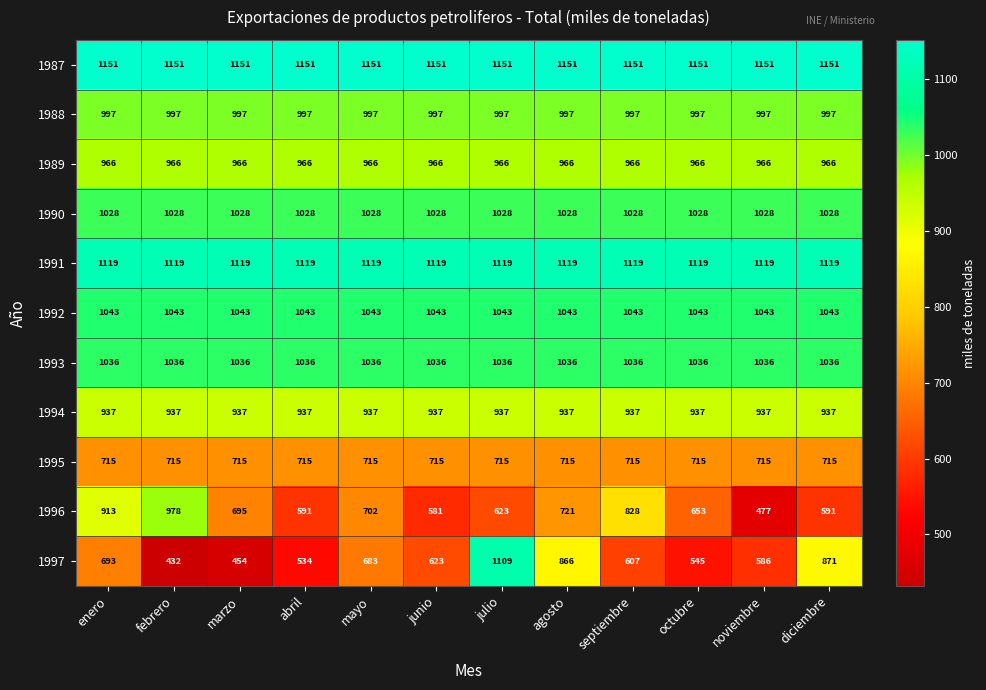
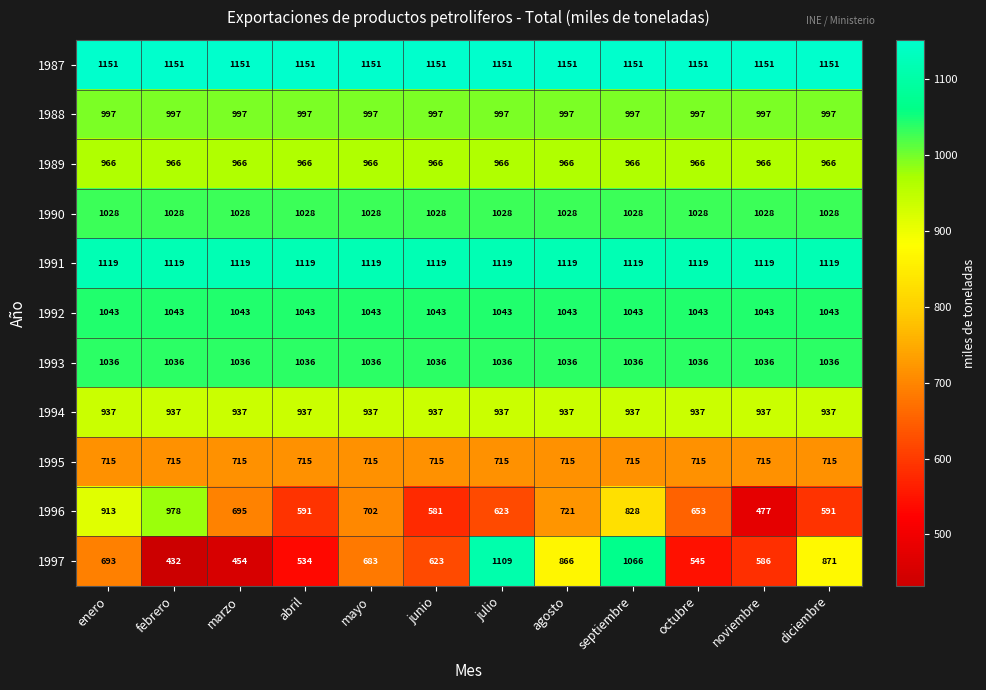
  {
    "1987": {
      "enero": 1151,
      "febrero": 1151,
      "marzo": 1151,
      "abril": 1151,
      "mayo": 1151,
      "junio": 1151,
      "julio": 1151,
      "agosto": 1151,
      "septiembre": 1151,
      "octubre": 1151,
      "noviembre": 1151,
      "diciembre": 1151
    },
    "1988": {
      "enero": 997,
      "febrero": 997,
      "marzo": 997,
      "abril": 997,
      "mayo": 997,
      "junio": 997,
      "julio": 997,
      "agosto": 997,
      "septiembre": 997,
      "octubre": 997,
      "noviembre": 997,
      "diciembre": 997
    },
    "1989": {
      "enero": 966,
      "febrero": 966,
      "marzo": 966,
      "abril": 966,
      "mayo": 966,
      "junio": 966,
      "julio": 966,
      "agosto": 966,
      "septiembre": 966,
      "octubre": 966,
      "noviembre": 966,
      "diciembre": 966
    },
    "1990": {
      "enero": 1028,
      "febrero": 1028,
      "marzo": 1028,
      "abril": 1028,
      "mayo": 1028,
      "junio": 1028,
      "julio": 1028,
      "agosto": 1028,
      "septiembre": 1028,
      "octubre": 1028,
      "noviembre": 1028,
      "diciembre": 1028
    },
    "1991": {
      "enero": 1119,
      "febrero": 1119,
      "marzo": 1119,
      "abril": 1119,
      "mayo": 1119,
      "junio": 1119,
      "julio": 1119,
      "agosto": 1119,
      "septiembre": 1119,
      "octubre": 1119,
      "noviembre": 1119,
      "diciembre": 1119
    },
    "1992": {
      "enero": 1043,
      "febrero": 1043,
      "marzo": 1043,
      "abril": 1043,
      "mayo": 1043,
      "junio": 1043,
      "julio": 1043,
      "agosto": 1043,
      "septiembre": 1043,
      "octubre": 1043,
      "noviembre": 1043,
      "diciembre": 1043
    },
    "1993": {
      "enero": 1036,
      "febrero": 1036,
      "marzo": 1036,
      "abril": 1036,
      "mayo": 1036,
      "junio": 1036,
      "julio": 1036,
      "agosto": 1036,
      "septiembre": 1036,
      "octubre": 1036,
      "noviembre": 1036,
      "diciembre": 1036
    },
    "1994": {
      "enero": 937,
      "febrero": 937,
      "marzo": 937,
      "abril": 937,
      "mayo": 937,
      "junio": 937,
      "julio": 937,
      "agosto": 937,
      "septiembre": 937,
      "octubre": 937,
      "noviembre": 937,
      "diciembre": 937
    },
    "1995": {
      "enero": 715,
      "febrero": 715,
      "marzo": 715,
      "abril": 715,
      "mayo": 715,
      "junio": 715,
      "julio": 715,
      "agosto": 715,
      "septiembre": 715,
      "octubre": 715,
      "noviembre": 715,
      "diciembre": 715
    },
    "1996": {
      "enero": 913,
      "febrero": 978,
      "marzo": 695,
      "abril": 591,
      "mayo": 702,
      "junio": 581,
      "julio": 623,
      "agosto": 721,
      "septiembre": 828,
      "octubre": 653,
      "noviembre": 477,
      "diciembre": 591
    },
    "1997": {
      "enero": 693,
      "febrero": 432,
      "marzo": 454,
      "abril": 534,
      "mayo": 683,
      "junio": 623,
      "julio": 1109,
      "agosto": 866,
-     "septiembre": 607,
+     "septiembre": 1066,
      "octubre": 545,
      "noviembre": 586,
      "diciembre": 871
    }
  }
